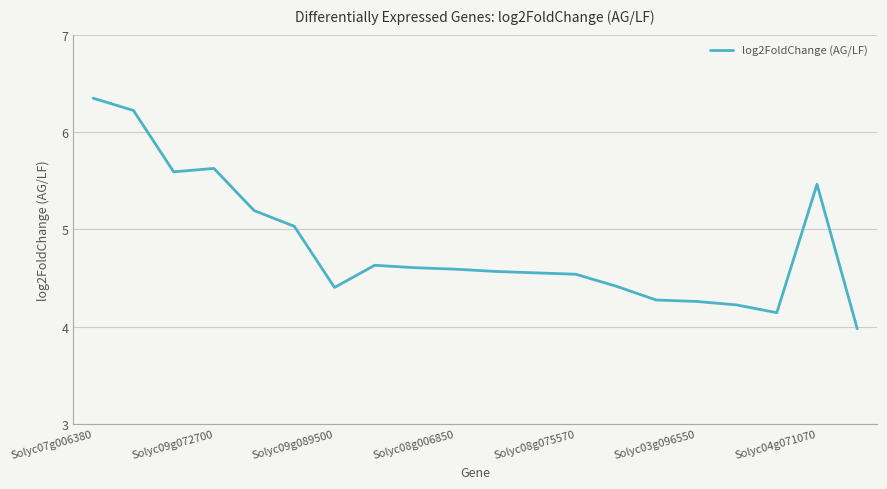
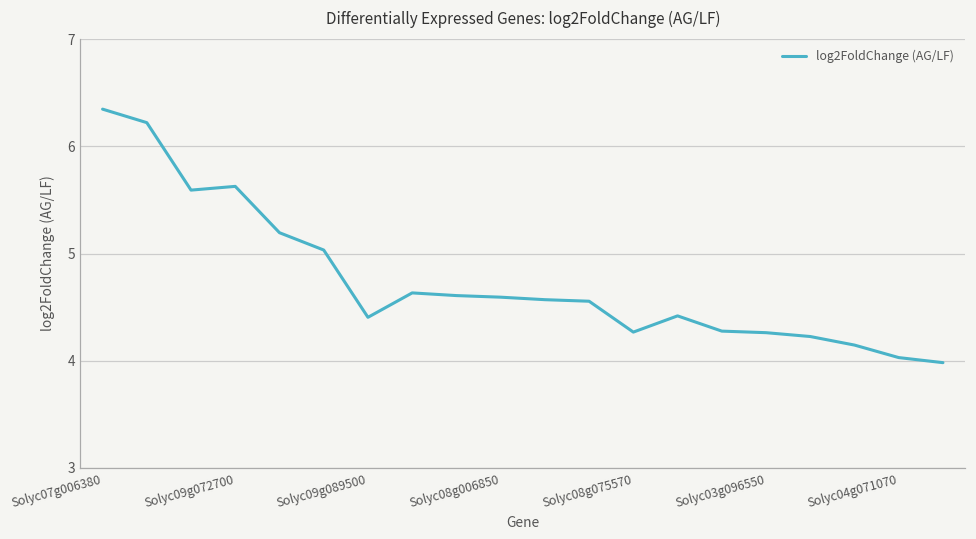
  {
    "Solyc07g006380": 6.3,
    "Solyc09g072700": 5.6,
    "Solyc09g089500": 4.4,
    "Solyc08g006850": 4.6,
-   "Solyc08g075570": 4.5,
+   "Solyc08g075570": 4.3,
    "Solyc03g096550": 4.3,
-   "Solyc04g071070": 5.5
+   "Solyc04g071070": 4.0
  }
